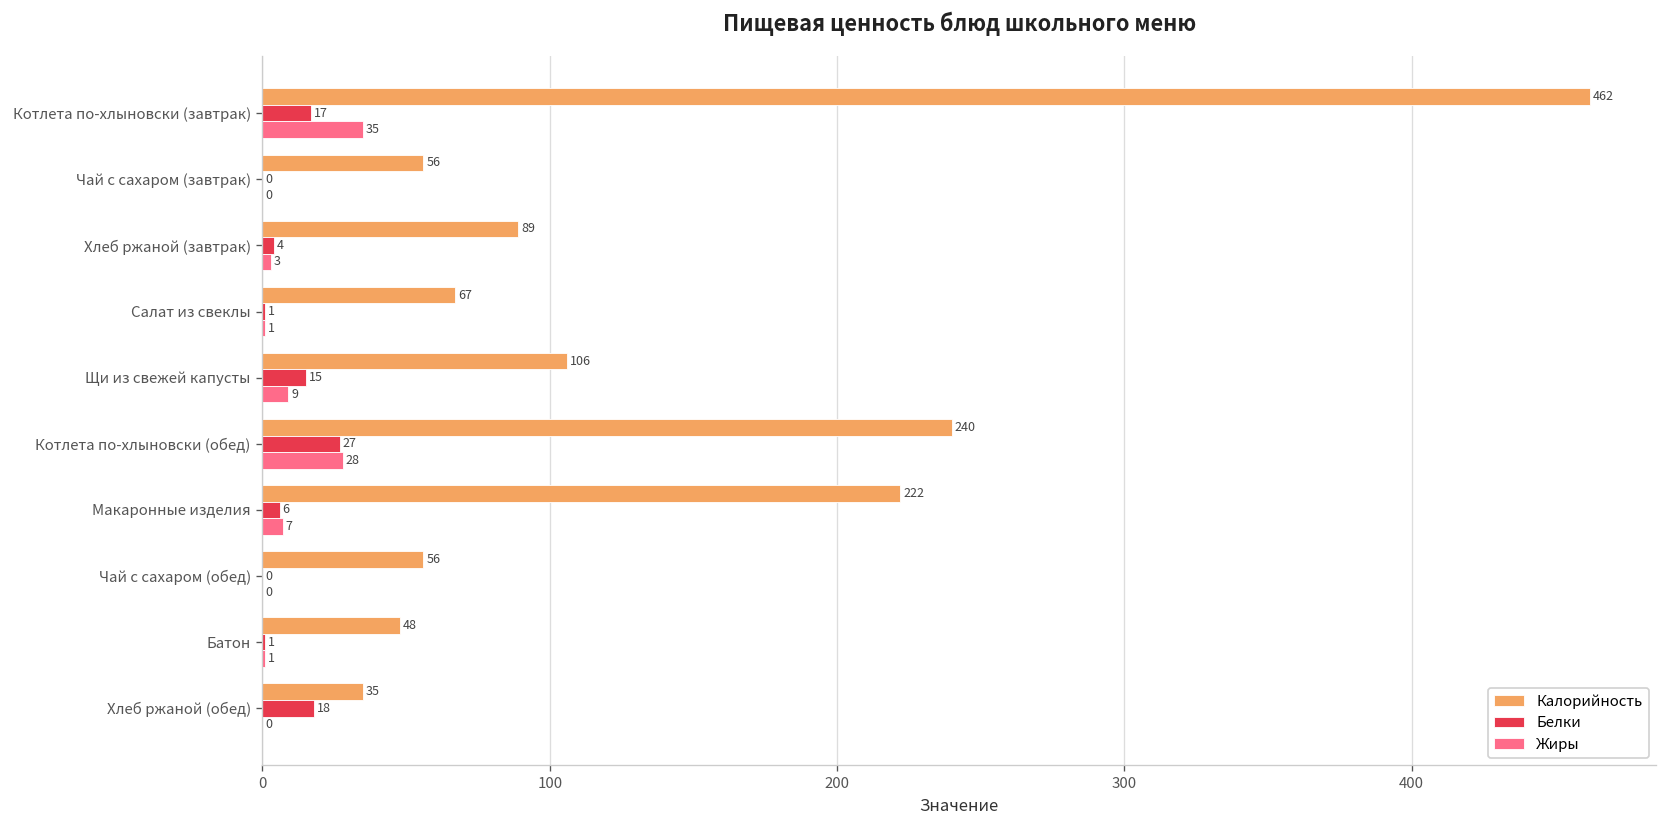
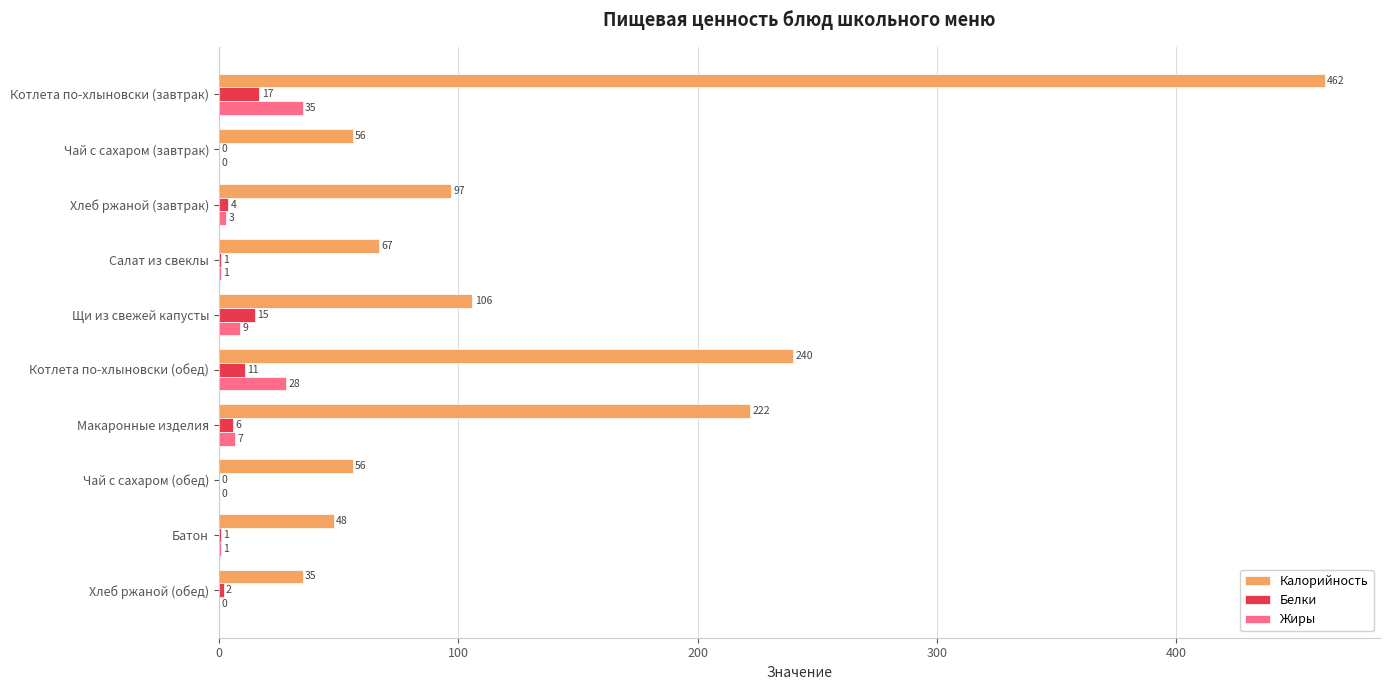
  {
    "Калорийность": {
      "Котлета по-хлыновски (завтрак)": 462,
      "Чай с сахаром (завтрак)": 56,
-     "Хлеб ржаной (завтрак)": 89,
+     "Хлеб ржаной (завтрак)": 97,
      "Салат из свеклы": 67,
      "Щи из свежей капусты": 106,
      "Котлета по-хлыновски (обед)": 240,
      "Макаронные изделия": 222,
      "Чай с сахаром (обед)": 56,
      "Батон": 48,
      "Хлеб ржаной (обед)": 35
    },
    "Белки": {
      "Котлета по-хлыновски (завтрак)": 17,
      "Чай с сахаром (завтрак)": 0,
      "Хлеб ржаной (завтрак)": 4,
      "Салат из свеклы": 1,
      "Щи из свежей капусты": 15,
-     "Котлета по-хлыновски (обед)": 27,
+     "Котлета по-хлыновски (обед)": 11,
      "Макаронные изделия": 6,
      "Чай с сахаром (обед)": 0,
      "Батон": 1,
-     "Хлеб ржаной (обед)": 18
+     "Хлеб ржаной (обед)": 2
    },
    "Жиры": {
      "Котлета по-хлыновски (завтрак)": 35,
      "Чай с сахаром (завтрак)": 0,
      "Хлеб ржаной (завтрак)": 3,
      "Салат из свеклы": 1,
      "Щи из свежей капусты": 9,
      "Котлета по-хлыновски (обед)": 28,
      "Макаронные изделия": 7,
      "Чай с сахаром (обед)": 0,
      "Батон": 1,
      "Хлеб ржаной (обед)": 0
    }
  }
